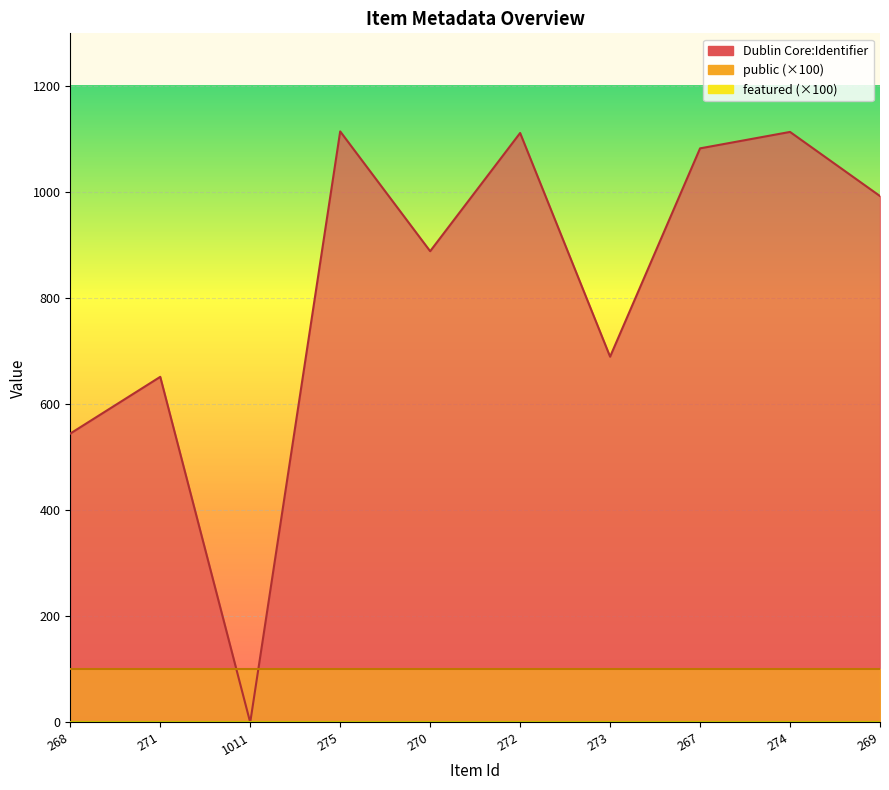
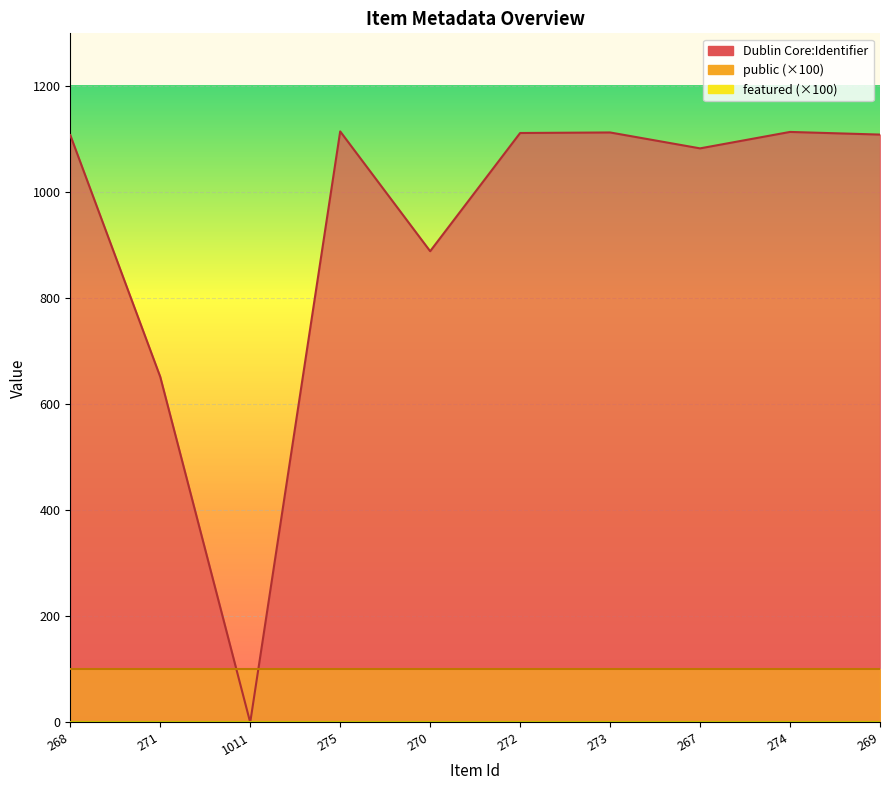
  {
    "Dublin Core:Identifier": {
-     "268": 550,
+     "268": 1110,
      "271": 650,
      "275": 1120,
      "270": 890,
      "272": 1110,
-     "273": 690,
+     "273": 1110,
      "267": 1080,
      "274": 1110,
-     "269": 990
+     "269": 1110
    }
  }
